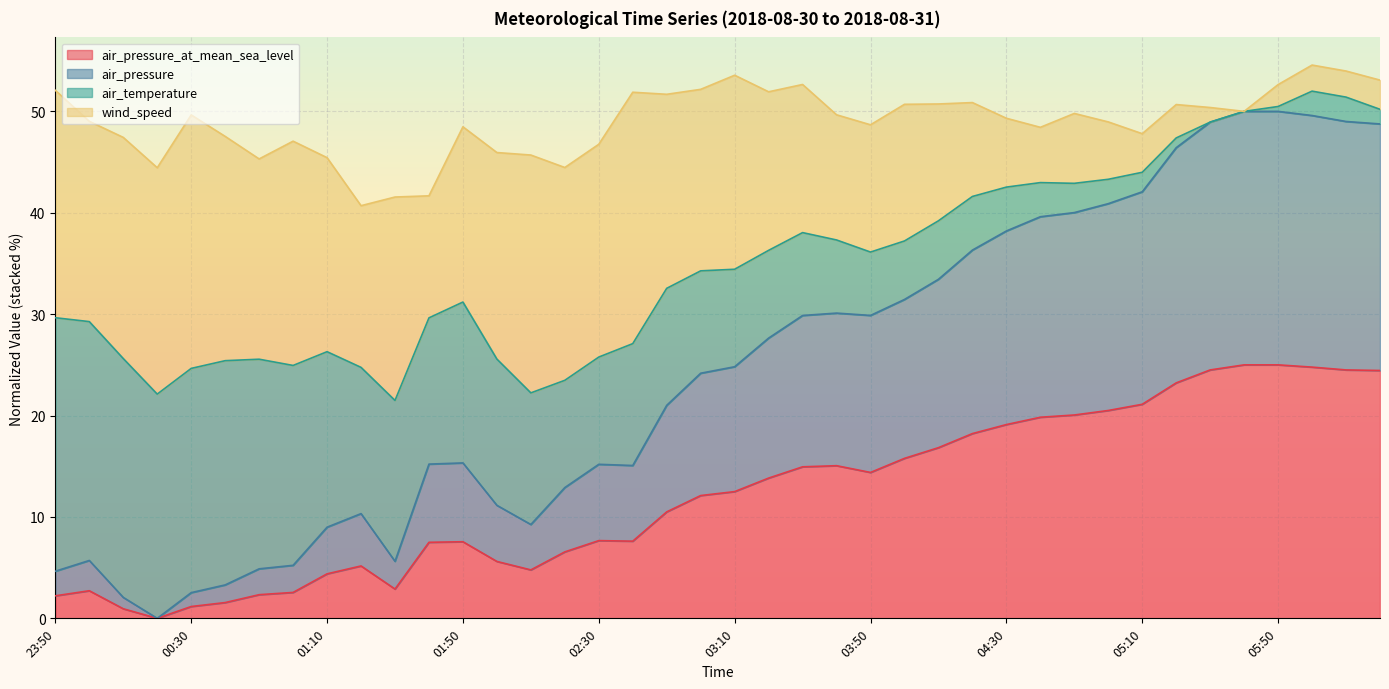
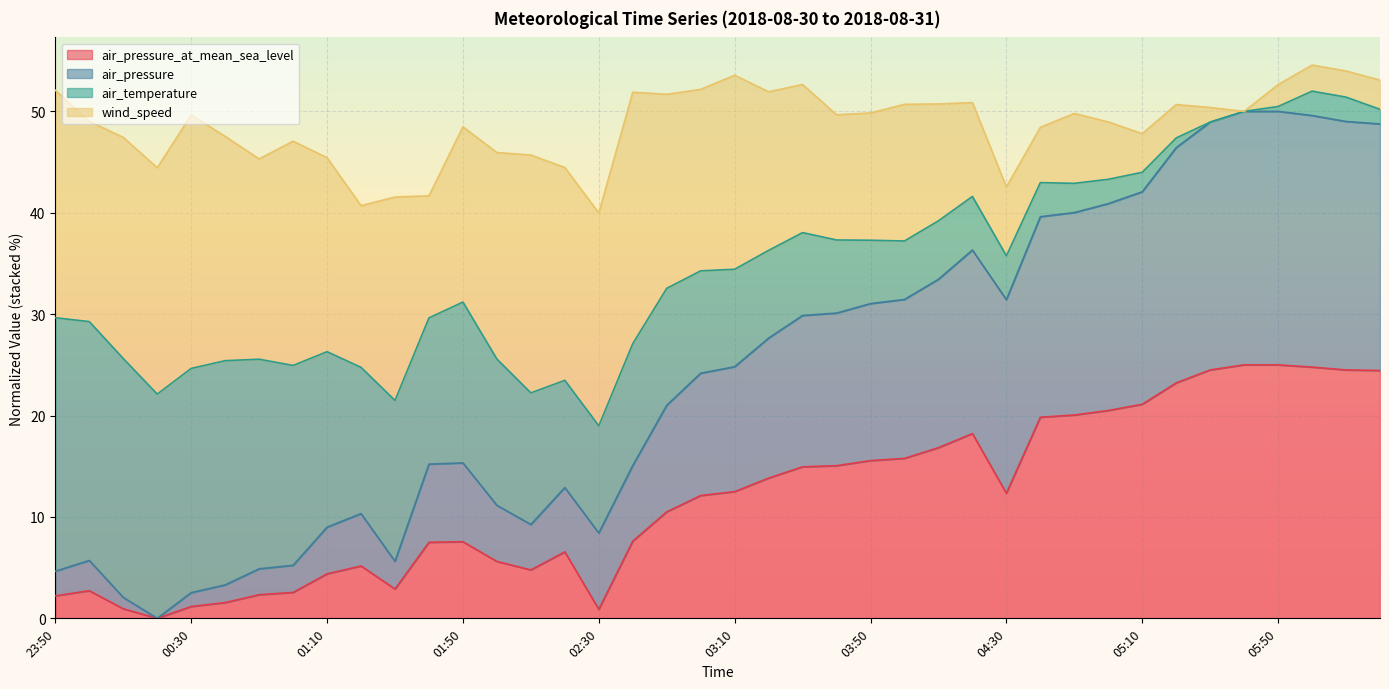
  {
    "air_pressure_at_mean_sea_level": {
      "23:50": 2.2,
      "00:30": 1.2,
      "01:10": 4.4,
      "01:50": 7.6,
-     "02:30": 7.7,
+     "02:30": 0.9,
      "03:10": 12.5,
-     "03:50": 14.4,
-     "04:30": 19.1,
+     "03:50": 15.6,
+     "04:30": 12.3,
      "05:10": 21.1,
      "05:50": 25.0
    },
    "wind_speed": {
      "23:50": 22.4,
      "01:10": 19.1,
      "01:50": 17.3,
      "02:30": 21.0,
      "03:10": 19.1,
      "03:50": 12.6,
      "04:30": 6.8,
      "05:10": 3.8,
      "05:50": 2.2
    }
  }
